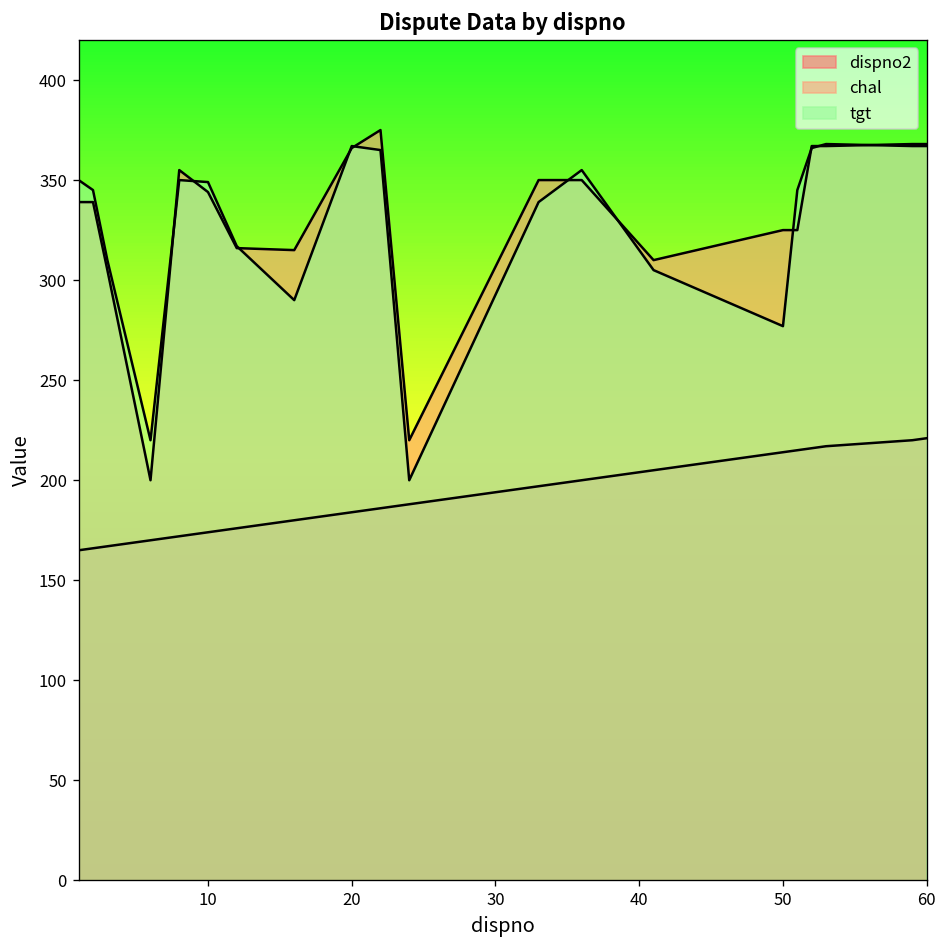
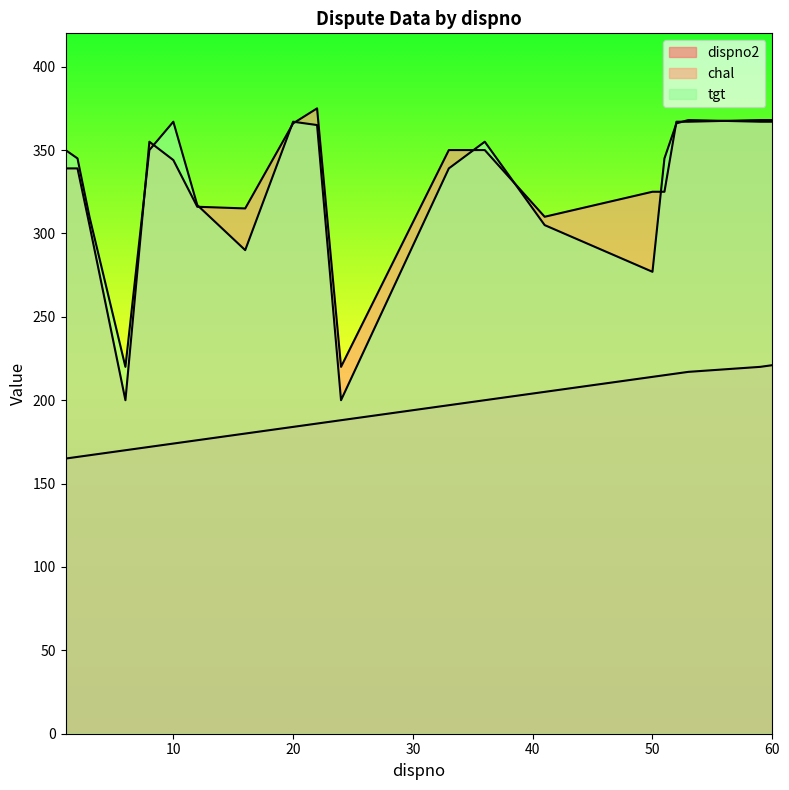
  {
    "tgt": {
-     "10": 349,
+     "10": 367,
      "50": 277
    }
  }
